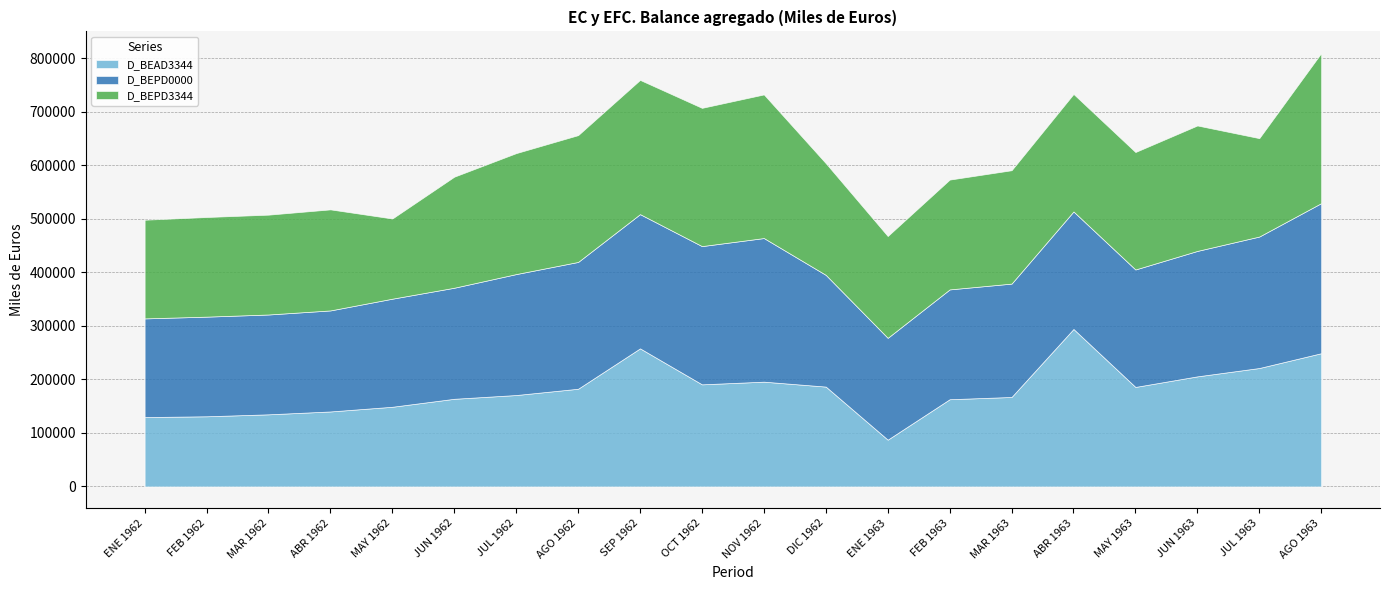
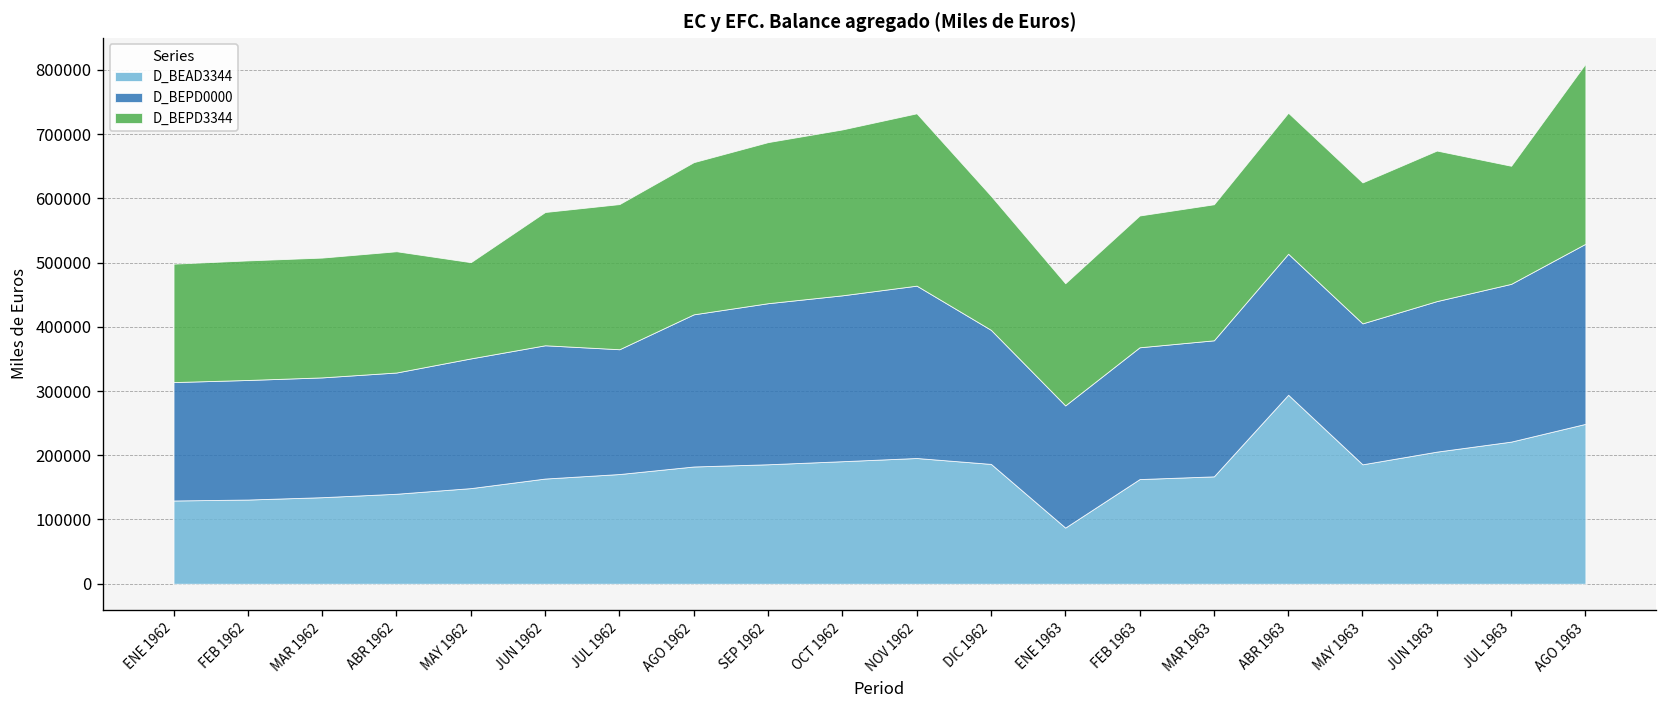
  {
    "D_BEAD3344": {
      "ENE 1962": 130000,
      "FEB 1962": 130000,
      "MAR 1962": 130000,
      "ABR 1962": 140000,
      "MAY 1962": 150000,
      "JUN 1962": 160000,
      "JUL 1962": 170000,
      "AGO 1962": 180000,
-     "SEP 1962": 260000,
+     "SEP 1962": 190000,
      "OCT 1962": 190000,
      "NOV 1962": 200000,
      "DIC 1962": 190000,
      "ENE 1963": 90000,
      "FEB 1963": 160000,
      "MAR 1963": 170000,
      "ABR 1963": 290000,
      "MAY 1963": 190000,
      "JUN 1963": 210000,
      "JUL 1963": 220000,
      "AGO 1963": 250000
    },
    "D_BEPD0000": {
      "ENE 1962": 180000,
      "FEB 1962": 190000,
      "MAR 1962": 190000,
      "ABR 1962": 190000,
      "MAY 1962": 200000,
      "JUN 1962": 210000,
-     "JUL 1962": 230000,
+     "JUL 1962": 190000,
      "AGO 1962": 240000,
      "SEP 1962": 250000,
      "OCT 1962": 260000,
      "NOV 1962": 270000,
      "DIC 1962": 210000,
      "ENE 1963": 190000,
      "FEB 1963": 210000,
      "MAR 1963": 210000,
      "ABR 1963": 220000,
      "MAY 1963": 220000,
      "JUN 1963": 230000,
      "JUL 1963": 250000,
      "AGO 1963": 280000
    },
    "D_BEPD3344": {
      "ENE 1962": 180000,
      "FEB 1962": 190000,
      "MAR 1962": 190000,
      "ABR 1962": 190000,
      "MAY 1962": 150000,
      "JUN 1962": 210000,
      "JUL 1962": 230000,
      "AGO 1962": 240000,
      "SEP 1962": 250000,
      "OCT 1962": 260000,
      "NOV 1962": 270000,
      "DIC 1962": 210000,
      "ENE 1963": 190000,
      "FEB 1963": 210000,
      "MAR 1963": 210000,
      "ABR 1963": 220000,
      "MAY 1963": 220000,
      "JUN 1963": 230000,
      "JUL 1963": 180000,
      "AGO 1963": 280000
    }
  }
